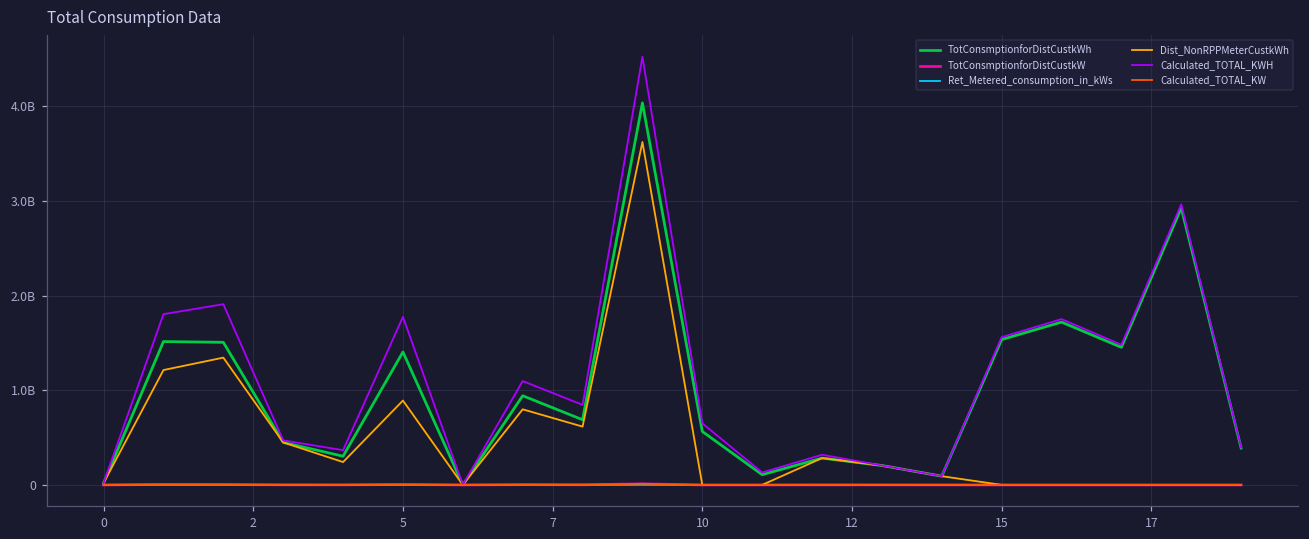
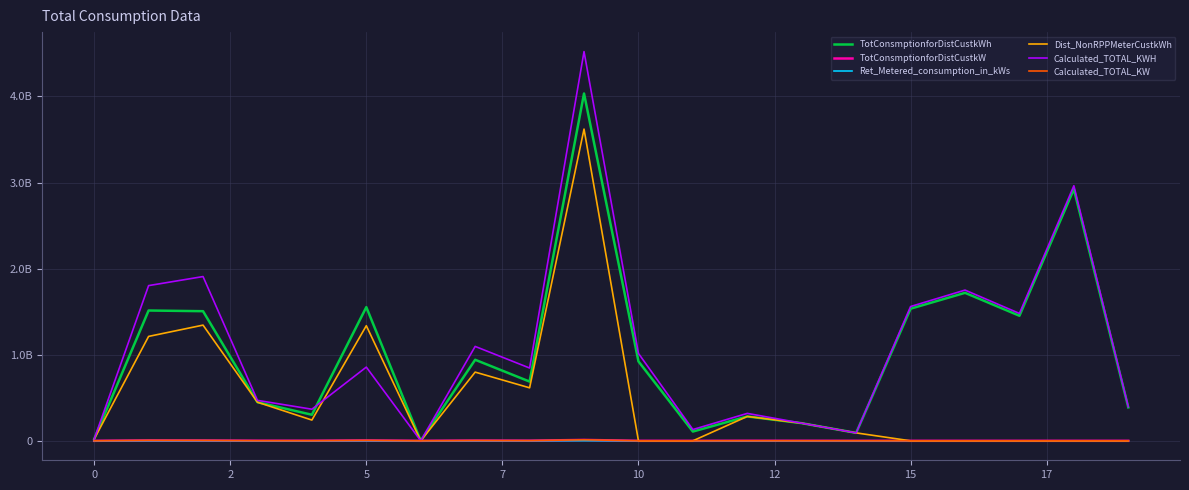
  {
    "TotConsmptionforDistCustkWh": {
-     "5": 1400000000,
-     "10": 600000000
+     "5": 1600000000,
+     "10": 900000000
    },
    "Dist_NonRPPMeterCustkWh": {
-     "5": 900000000
+     "5": 1300000000
    },
    "Calculated_TOTAL_KWH": {
-     "5": 1800000000,
-     "10": 700000000
+     "5": 900000000,
+     "10": 1000000000
    }
  }
